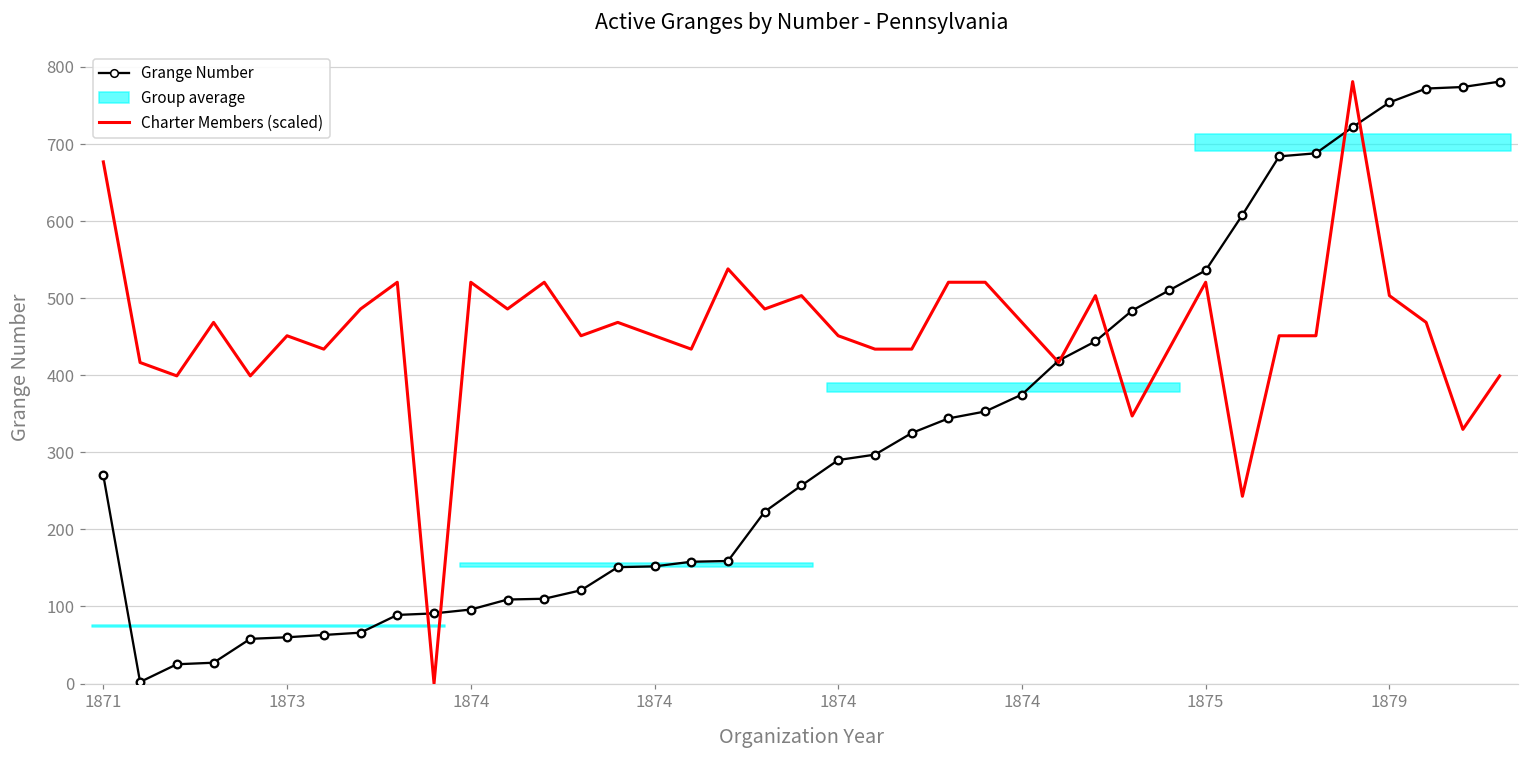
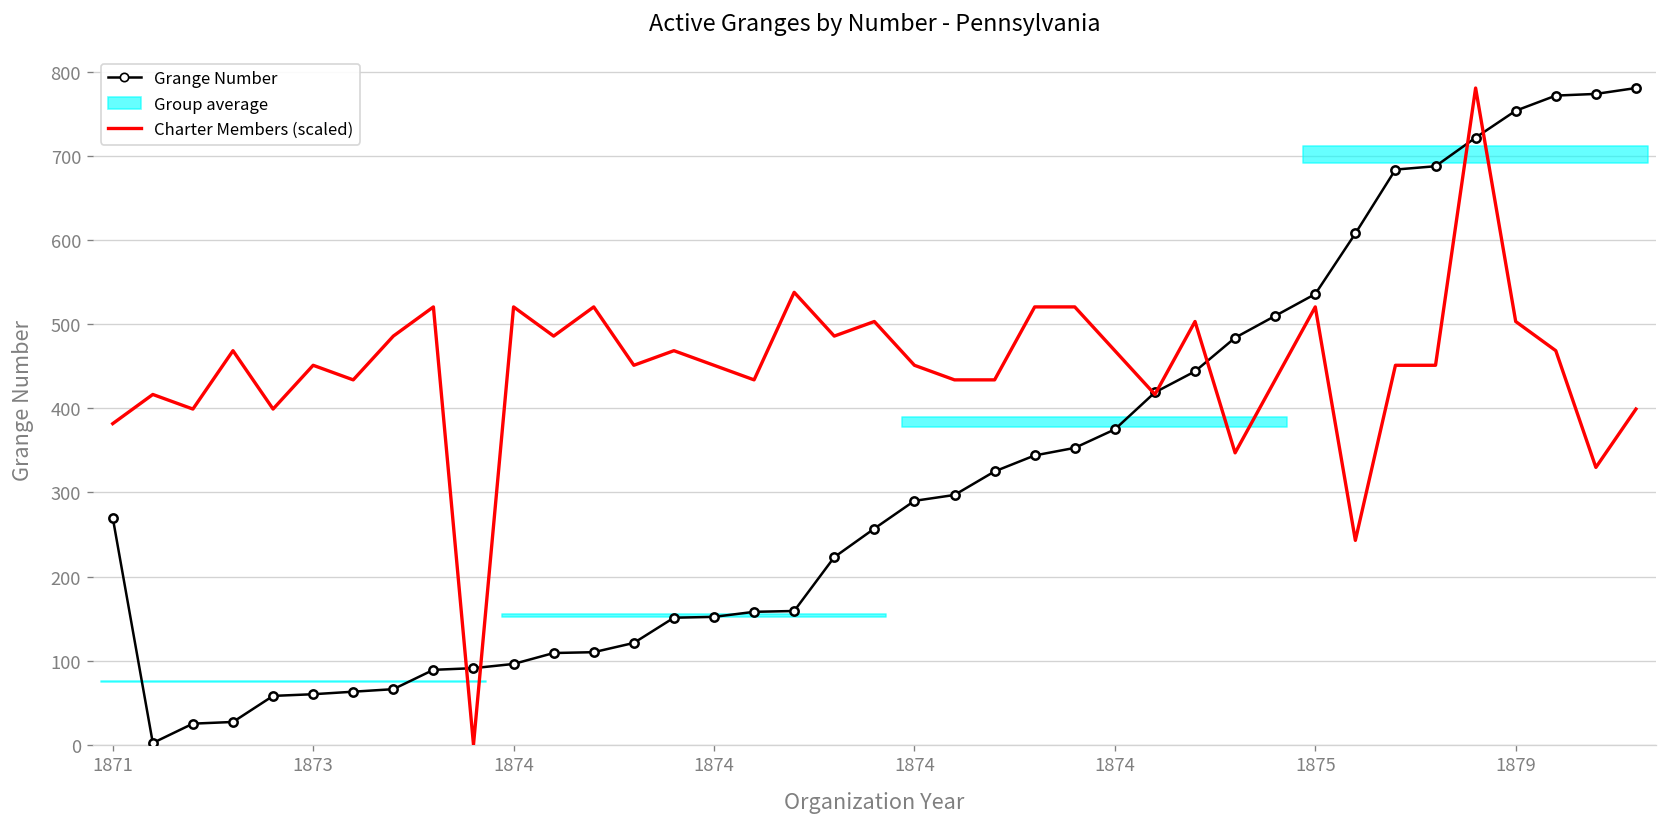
  {
    "Grange Number": {
      "1871": 270,
      "1879": 750
    },
    "Charter Members (scaled)": {
-     "1871": 680,
+     "1871": 380,
      "1879": 500
    }
  }
